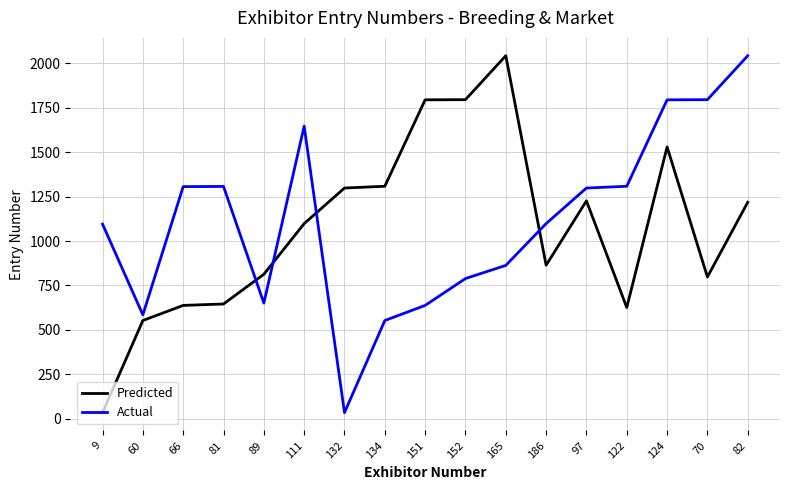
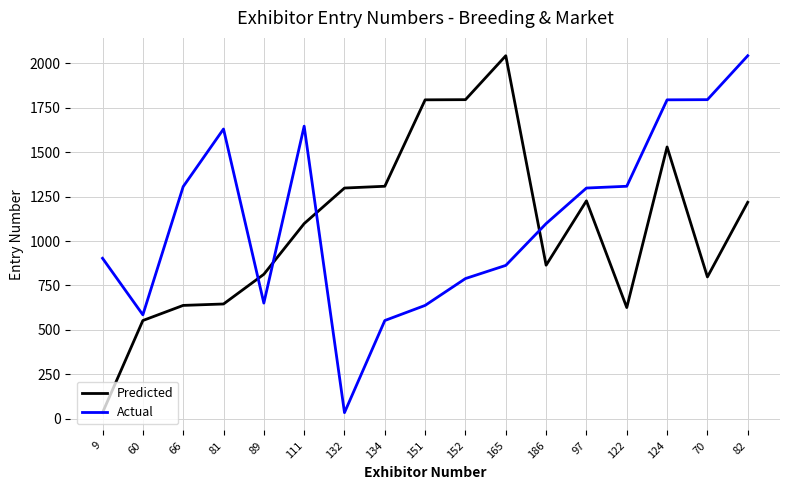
  {
    "Predicted": {
      "60": 550,
      "66": 640,
      "81": 650,
      "89": 810,
      "111": 1100,
      "132": 1300,
      "134": 1310,
      "151": 1790,
      "152": 1800,
      "165": 2040,
      "186": 860,
      "97": 1230,
      "122": 630,
      "124": 1530,
      "70": 800,
      "82": 1220
    },
    "Actual": {
-     "9": 1100,
+     "9": 900,
      "60": 590,
      "66": 1310,
-     "81": 1310,
+     "81": 1630,
      "89": 650,
      "111": 1650,
      "132": 40,
      "134": 550,
      "151": 640,
      "152": 790,
      "165": 860,
      "186": 1100,
      "97": 1300,
      "122": 1310,
      "124": 1790,
      "70": 1800,
      "82": 2040
    }
  }
